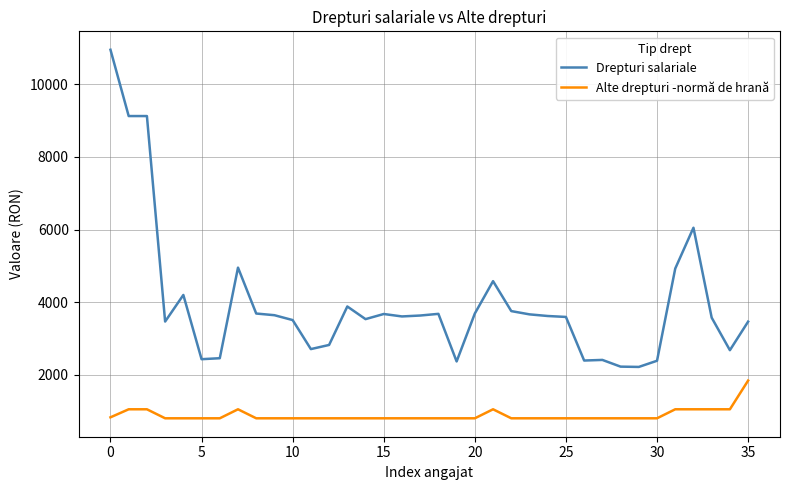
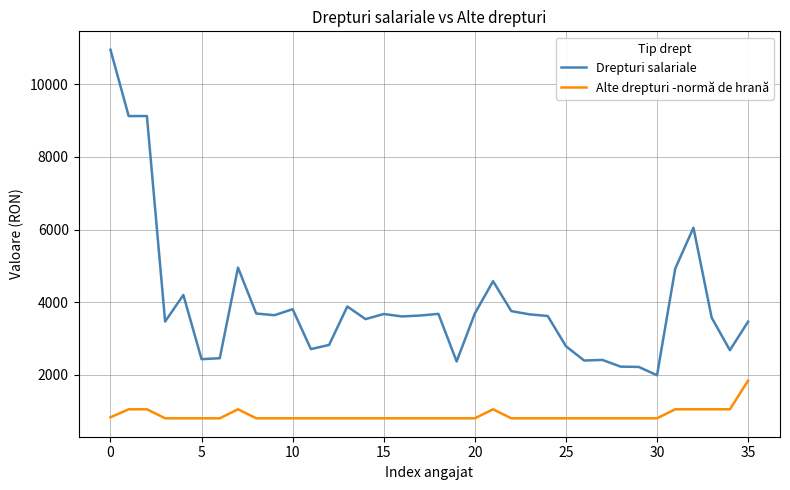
  {
    "Drepturi salariale": {
      "0": 11000,
      "5": 2400,
-     "10": 3500,
+     "10": 3800,
      "15": 3700,
      "20": 3700,
-     "25": 3600,
-     "30": 2400,
+     "25": 2800,
+     "30": 2000,
      "35": 3500
    },
    "Alte drepturi -normă de hrană": {
      "0": 800,
      "5": 800,
      "10": 800,
      "15": 800,
      "20": 800,
      "25": 800,
      "30": 800,
      "35": 1800
    }
  }
